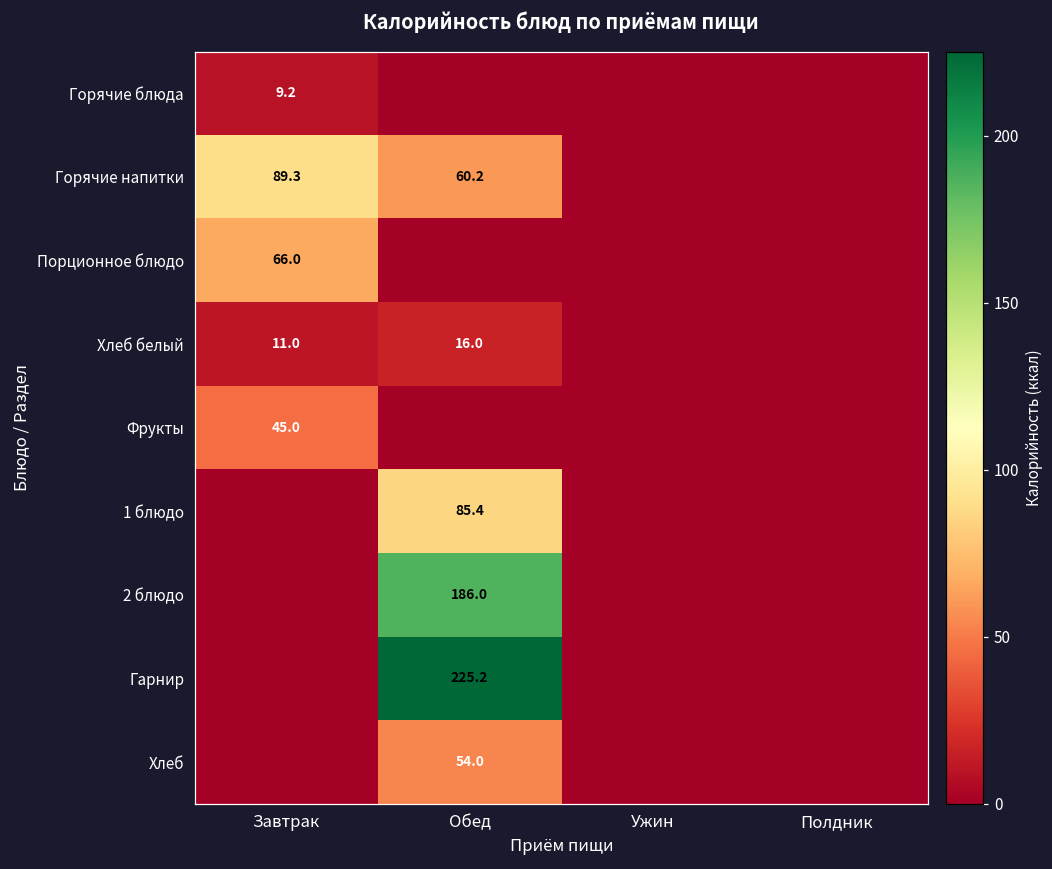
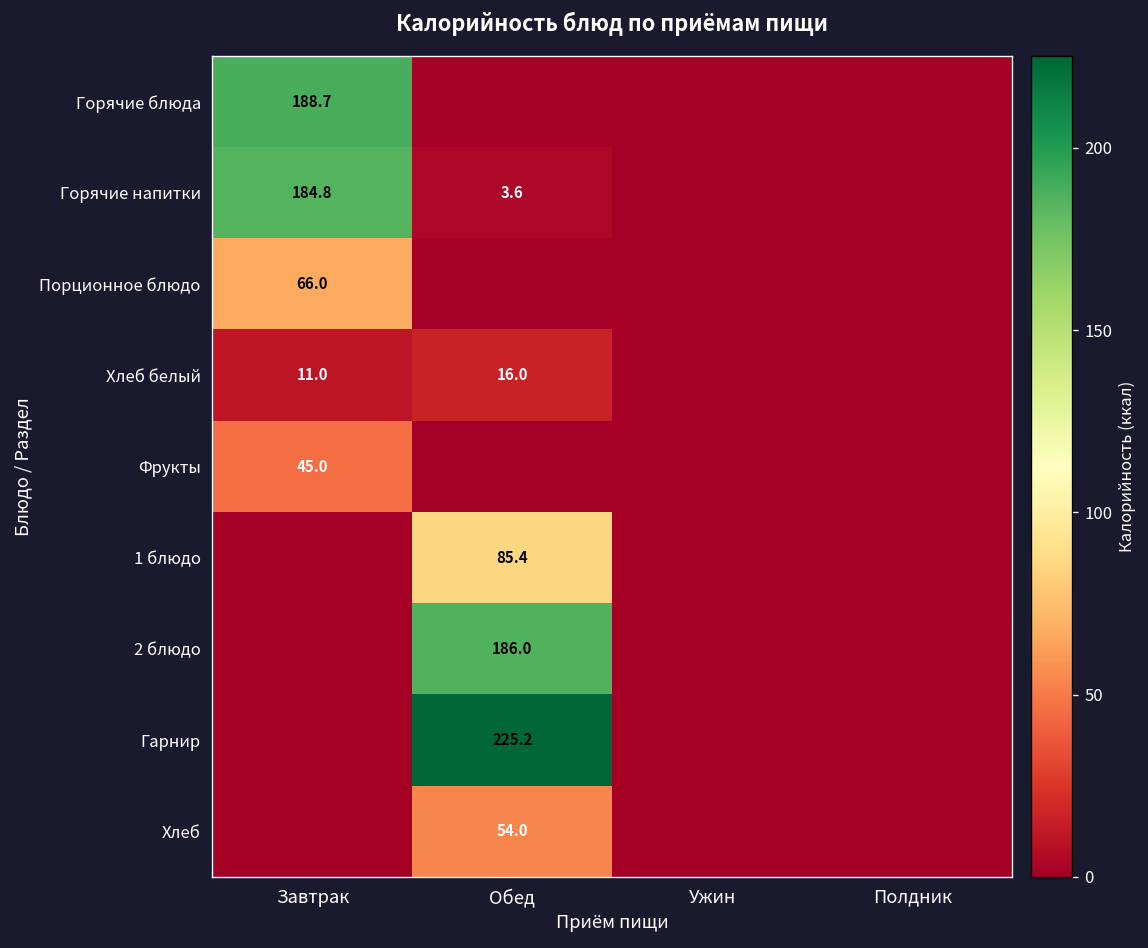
  {
    "Горячие блюда": {
-     "Завтрак": 9.2
+     "Завтрак": 188.7
    },
    "Горячие напитки": {
-     "Завтрак": 89.3,
-     "Обед": 60.2
+     "Завтрак": 184.8,
+     "Обед": 3.6
    },
    "Порционное блюдо": {
      "Завтрак": 66.0
    },
    "Хлеб белый": {
      "Завтрак": 11.0,
      "Обед": 16.0
    },
    "Фрукты": {
      "Завтрак": 45.0
    },
    "1 блюдо": {
      "Обед": 85.4
    },
    "2 блюдо": {
      "Обед": 186.0
    },
    "Гарнир": {
      "Обед": 225.2
    },
    "Хлеб": {
      "Обед": 54.0
    }
  }
